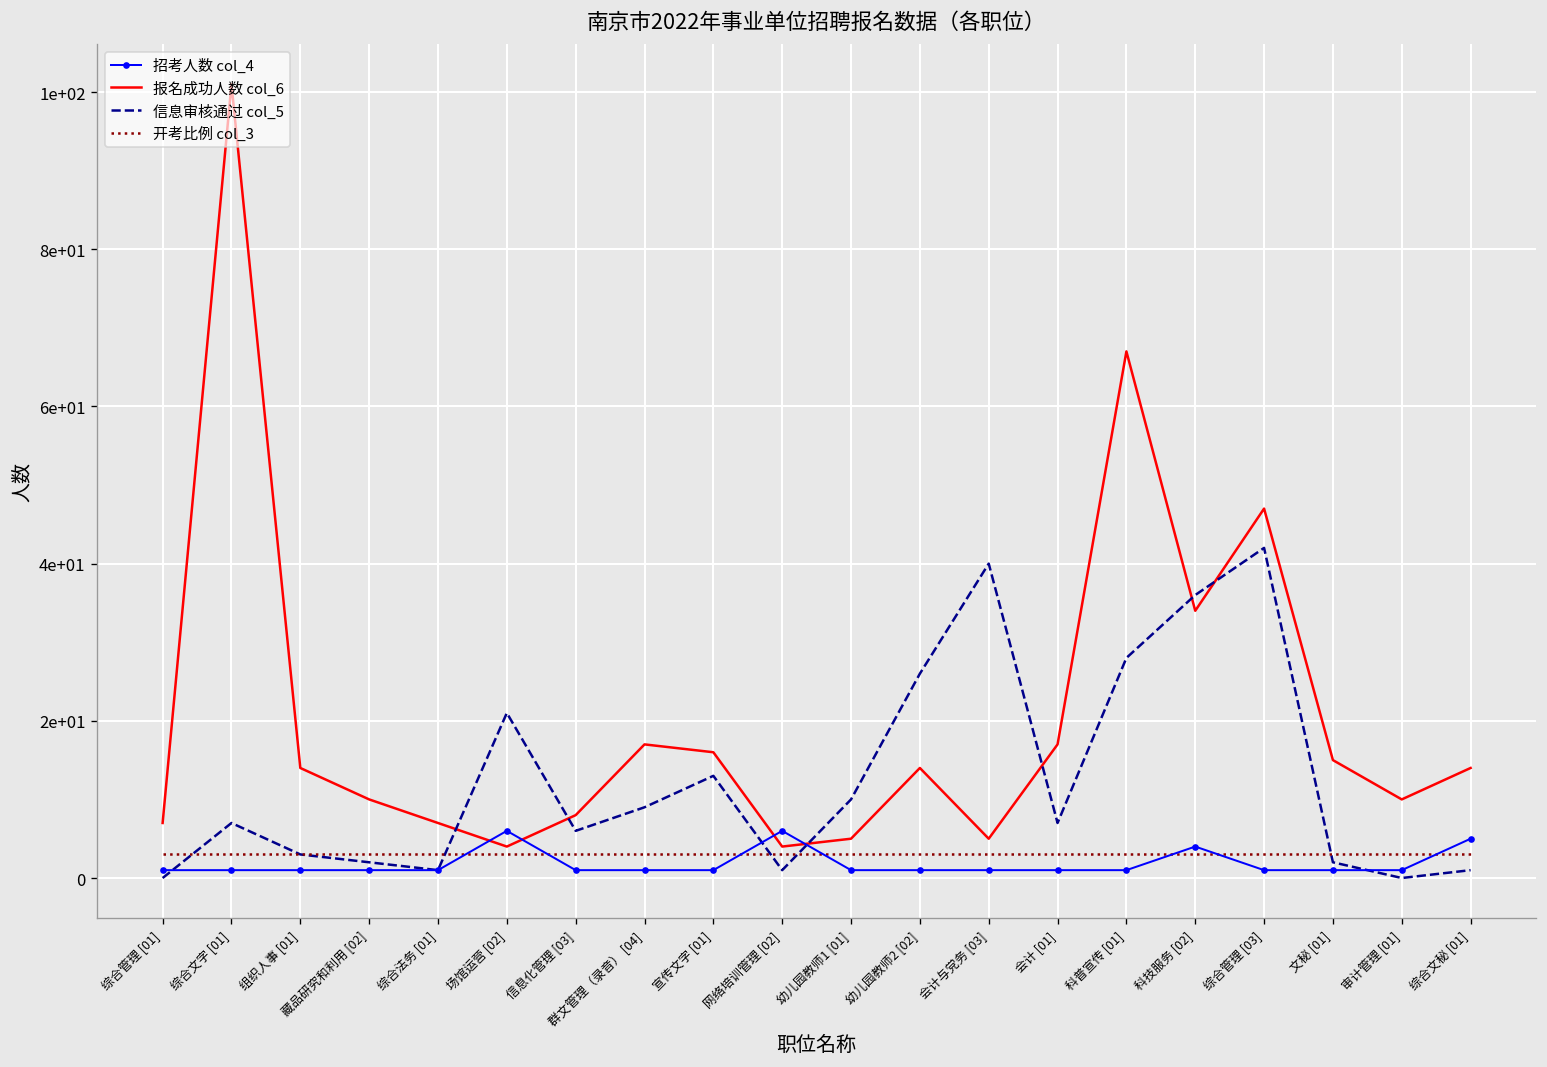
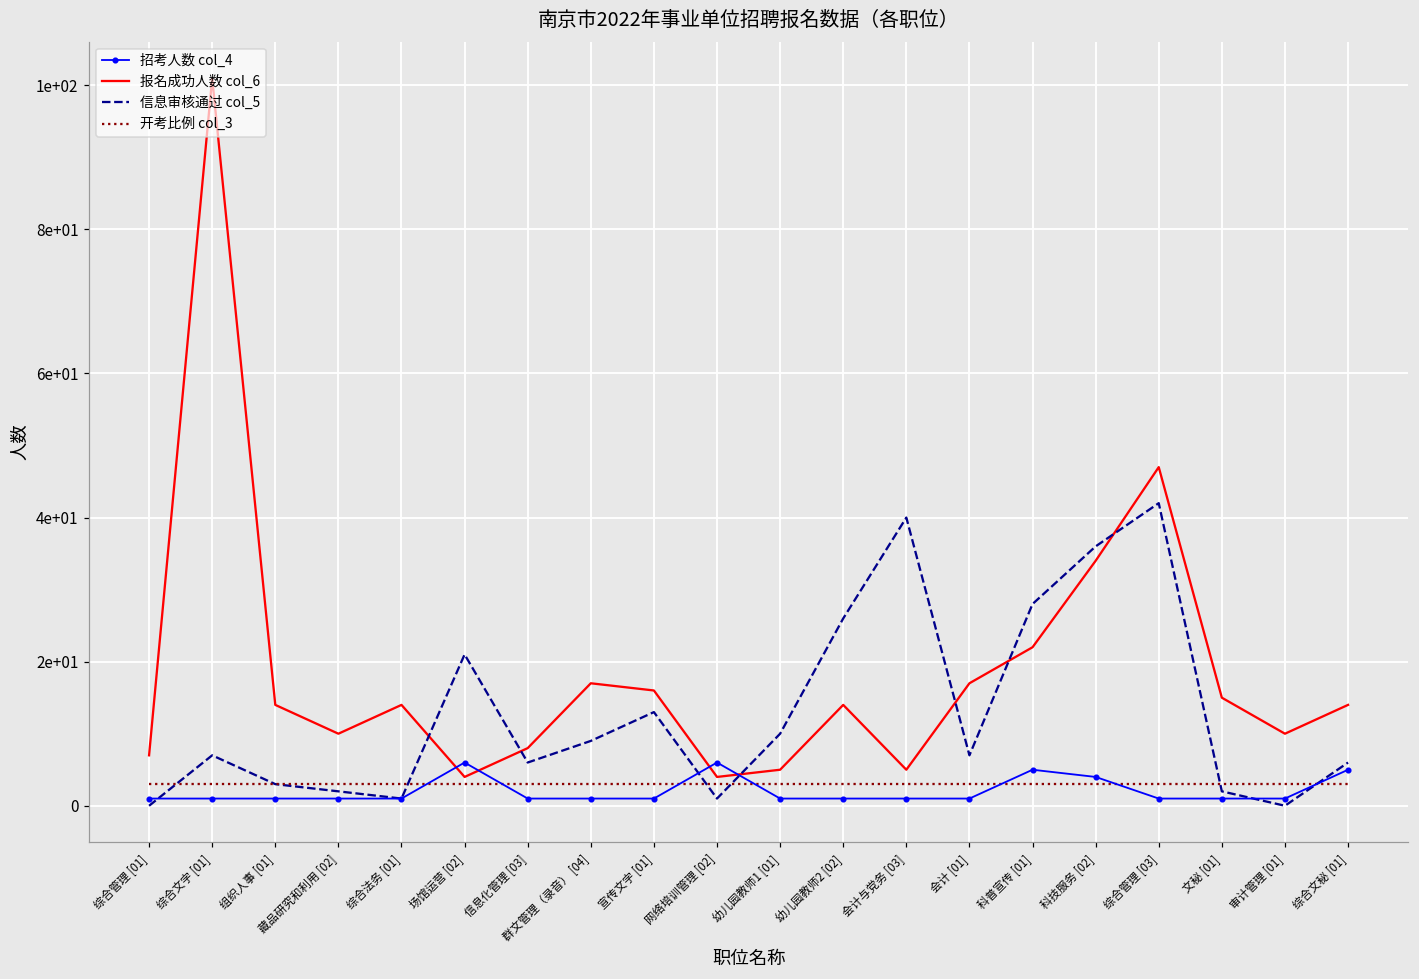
  {
    "招考人数 col_4": {
      "综合管理 [01]": 1,
      "综合文字 [01]": 1,
      "组织人事 [01]": 1,
      "藏品研究和利用 [02]": 1,
      "场馆运营 [02]": 6,
      "信息化管理 [03]": 1,
      "群文管理（录音） [04]": 1,
      "宣传文字 [01]": 1,
      "网络培训管理 [02]": 6,
      "幼儿园教师1 [01]": 1,
      "幼儿园教师2 [02]": 1,
      "会计与党务 [03]": 1,
      "会计 [01]": 1,
-     "科普宣传 [01]": 1,
+     "科普宣传 [01]": 5,
      "科技服务 [02]": 4,
      "综合管理 [03]": 1,
      "文秘 [01]": 1,
      "审计管理 [01]": 1,
      "综合文秘 [01]": 5
    },
    "报名成功人数 col_6": {
      "综合管理 [01]": 7,
      "组织人事 [01]": 14,
      "藏品研究和利用 [02]": 10,
-     "综合法务 [01]": 7,
+     "综合法务 [01]": 14,
      "场馆运营 [02]": 4,
      "信息化管理 [03]": 8,
      "群文管理（录音） [04]": 17,
      "宣传文字 [01]": 16,
      "网络培训管理 [02]": 4,
      "幼儿园教师1 [01]": 5,
      "幼儿园教师2 [02]": 14,
      "会计与党务 [03]": 5,
      "会计 [01]": 17,
-     "科普宣传 [01]": 67,
+     "科普宣传 [01]": 22,
      "科技服务 [02]": 34,
      "综合管理 [03]": 47,
      "文秘 [01]": 15,
      "审计管理 [01]": 10,
      "综合文秘 [01]": 14
    },
    "信息审核通过 col_5": {
      "综合管理 [01]": 0,
      "综合文字 [01]": 7,
      "藏品研究和利用 [02]": 2,
      "场馆运营 [02]": 21,
      "信息化管理 [03]": 6,
      "群文管理（录音） [04]": 9,
      "宣传文字 [01]": 13,
      "网络培训管理 [02]": 1,
      "幼儿园教师1 [01]": 10,
      "幼儿园教师2 [02]": 26,
      "会计与党务 [03]": 40,
      "会计 [01]": 7,
      "科普宣传 [01]": 28,
      "科技服务 [02]": 36,
      "综合管理 [03]": 42,
      "文秘 [01]": 2,
      "审计管理 [01]": 0,
-     "综合文秘 [01]": 1
+     "综合文秘 [01]": 6
    },
    "开考比例 col_3": {
      "综合管理 [01]": 3,
      "综合文字 [01]": 3,
      "藏品研究和利用 [02]": 3,
      "综合法务 [01]": 3,
      "场馆运营 [02]": 3,
      "信息化管理 [03]": 3,
      "群文管理（录音） [04]": 3,
      "宣传文字 [01]": 3,
      "网络培训管理 [02]": 3,
      "幼儿园教师1 [01]": 3,
      "幼儿园教师2 [02]": 3,
      "会计与党务 [03]": 3,
      "会计 [01]": 3,
      "科普宣传 [01]": 3,
      "科技服务 [02]": 3,
      "综合管理 [03]": 3,
      "文秘 [01]": 3,
      "审计管理 [01]": 3,
      "综合文秘 [01]": 3
    }
  }
